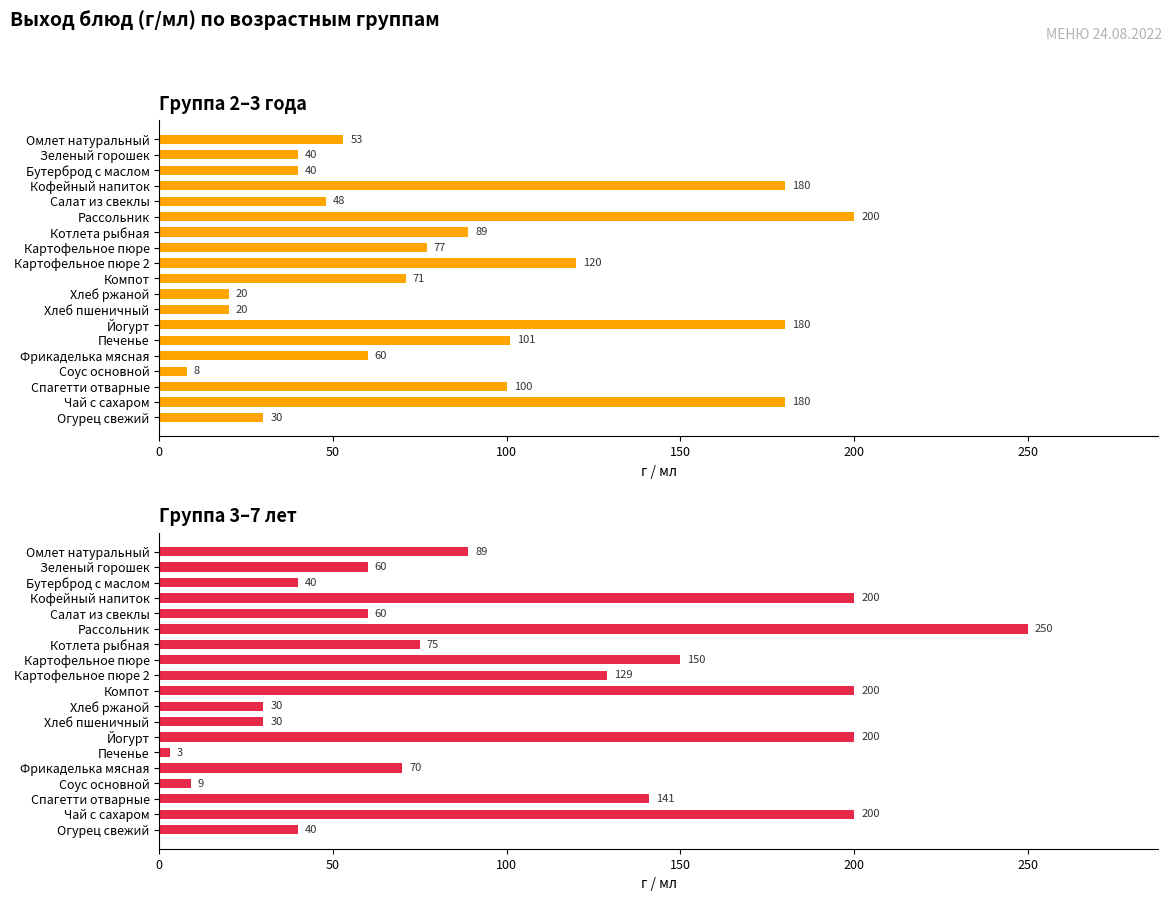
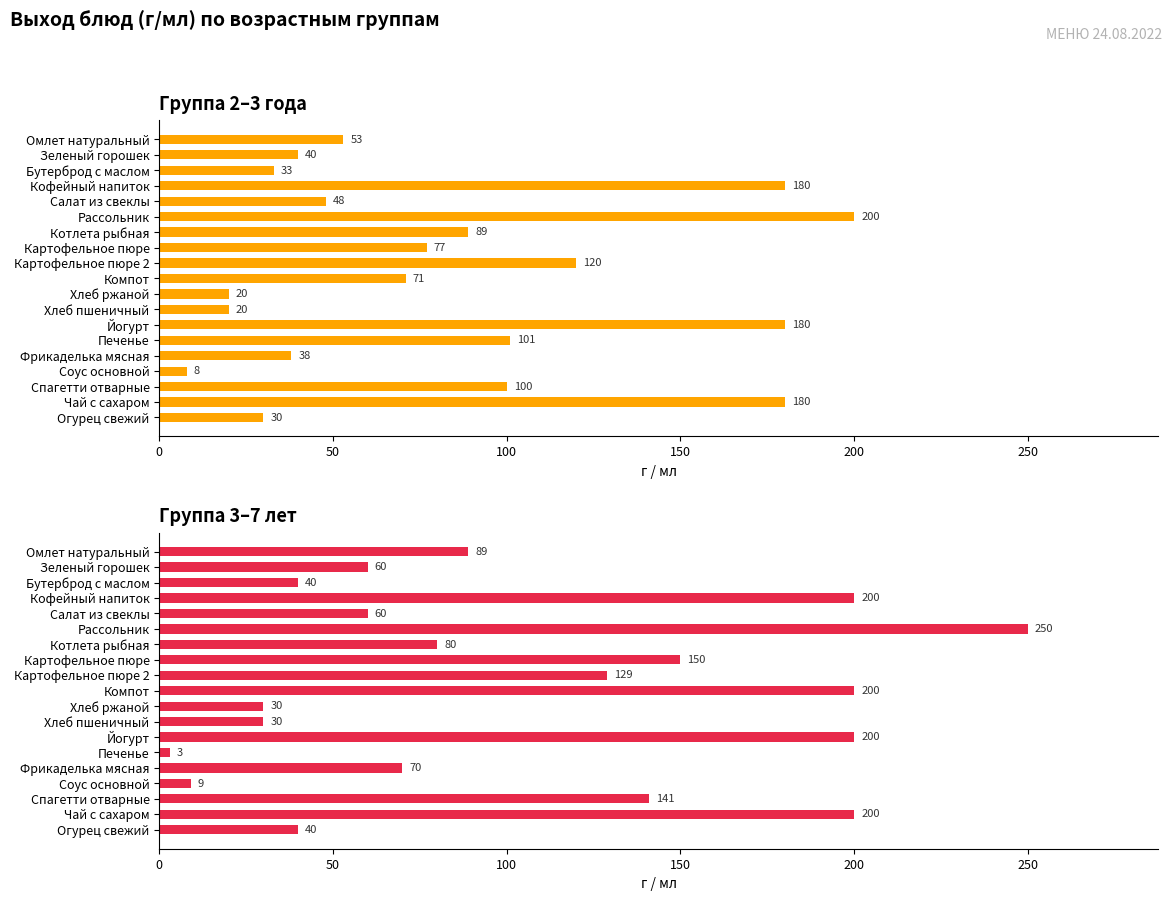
  {
    "Группа 2–3 года": {
      "Омлет натуральный": 53,
      "Зеленый горошек": 40,
-     "Бутерброд с маслом": 40,
+     "Бутерброд с маслом": 33,
      "Кофейный напиток": 180,
      "Салат из свеклы": 48,
      "Рассольник": 200,
      "Котлета рыбная": 89,
      "Картофельное пюре": 77,
      "Картофельное пюре 2": 120,
      "Компот": 71,
      "Хлеб ржаной": 20,
      "Хлеб пшеничный": 20,
      "Йогурт": 180,
      "Печенье": 101,
-     "Фрикаделька мясная": 60,
+     "Фрикаделька мясная": 38,
      "Соус основной": 8,
      "Спагетти отварные": 100,
      "Чай с сахаром": 180,
      "Огурец свежий": 30
    },
    "Группа 3–7 лет": {
      "Омлет натуральный": 89,
      "Зеленый горошек": 60,
      "Бутерброд с маслом": 40,
      "Кофейный напиток": 200,
      "Салат из свеклы": 60,
      "Рассольник": 250,
-     "Котлета рыбная": 75,
+     "Котлета рыбная": 80,
      "Картофельное пюре": 150,
      "Картофельное пюре 2": 129,
      "Компот": 200,
      "Хлеб ржаной": 30,
      "Хлеб пшеничный": 30,
      "Йогурт": 200,
      "Печенье": 3,
      "Фрикаделька мясная": 70,
      "Соус основной": 9,
      "Спагетти отварные": 141,
      "Чай с сахаром": 200,
      "Огурец свежий": 40
    }
  }
